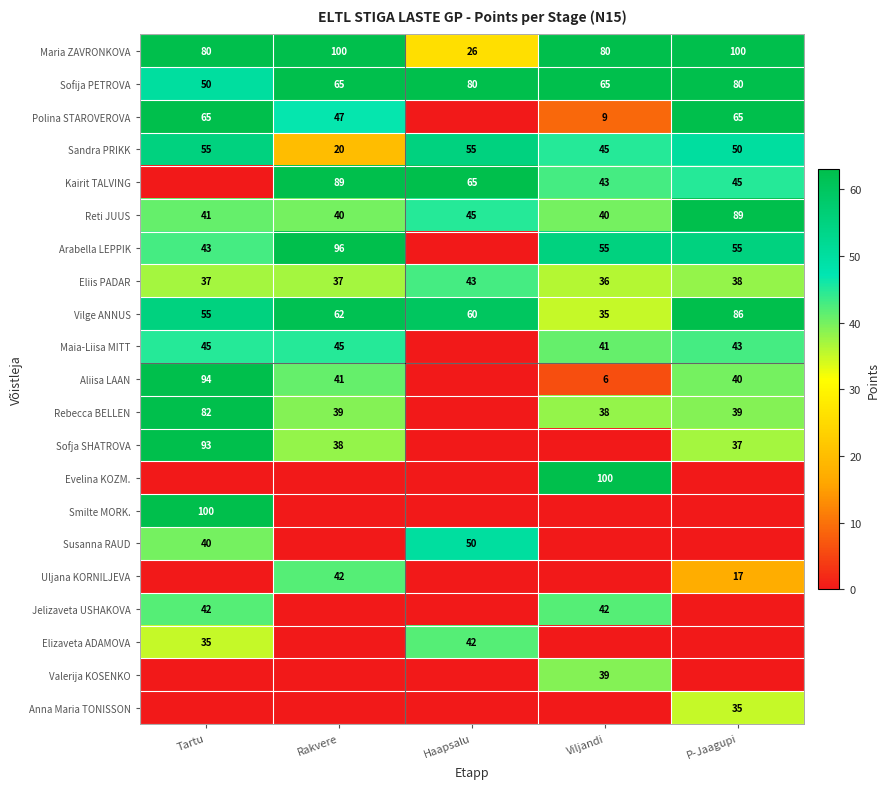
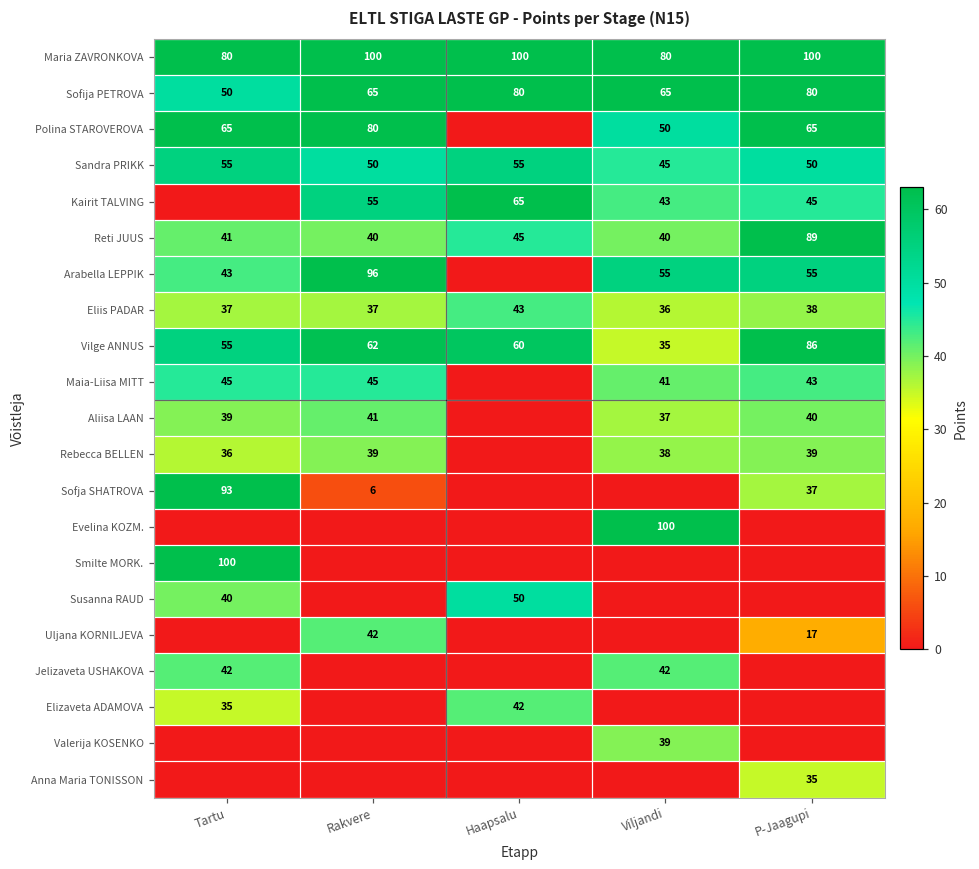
  {
    "Maria ZAVRONKOVA": {
      "Tartu": 80,
      "Rakvere": 100,
-     "Haapsalu": 26,
+     "Haapsalu": 100,
      "Viljandi": 80,
      "P-Jaagupi": 100
    },
    "Sofija PETROVA": {
      "Tartu": 50,
      "Rakvere": 65,
      "Haapsalu": 80,
      "Viljandi": 65,
      "P-Jaagupi": 80
    },
    "Polina STAROVEROVA": {
      "Tartu": 65,
-     "Rakvere": 47,
-     "Viljandi": 9,
+     "Rakvere": 80,
+     "Viljandi": 50,
      "P-Jaagupi": 65
    },
    "Sandra PRIKK": {
      "Tartu": 55,
-     "Rakvere": 20,
+     "Rakvere": 50,
      "Haapsalu": 55,
      "Viljandi": 45,
      "P-Jaagupi": 50
    },
    "Kairit TALVING": {
-     "Rakvere": 89,
+     "Rakvere": 55,
      "Haapsalu": 65,
      "Viljandi": 43,
      "P-Jaagupi": 45
    },
    "Reti JUUS": {
      "Tartu": 41,
      "Rakvere": 40,
      "Haapsalu": 45,
      "Viljandi": 40,
      "P-Jaagupi": 89
    },
    "Arabella LEPPIK": {
      "Tartu": 43,
      "Rakvere": 96,
      "Viljandi": 55,
      "P-Jaagupi": 55
    },
    "Eliis PADAR": {
      "Tartu": 37,
      "Rakvere": 37,
      "Haapsalu": 43,
      "Viljandi": 36,
      "P-Jaagupi": 38
    },
    "Vilge ANNUS": {
      "Tartu": 55,
      "Rakvere": 62,
      "Haapsalu": 60,
      "Viljandi": 35,
      "P-Jaagupi": 86
    },
    "Maia-Liisa MITT": {
      "Tartu": 45,
      "Rakvere": 45,
      "Viljandi": 41,
      "P-Jaagupi": 43
    },
    "Aliisa LAAN": {
-     "Tartu": 94,
+     "Tartu": 39,
      "Rakvere": 41,
-     "Viljandi": 6,
+     "Viljandi": 37,
      "P-Jaagupi": 40
    },
    "Rebecca BELLEN": {
-     "Tartu": 82,
+     "Tartu": 36,
      "Rakvere": 39,
      "Viljandi": 38,
      "P-Jaagupi": 39
    },
    "Sofja SHATROVA": {
      "Tartu": 93,
-     "Rakvere": 38,
+     "Rakvere": 6,
      "P-Jaagupi": 37
    },
    "Evelina KOZM.": {
      "Viljandi": 100
    },
    "Smilte MORK.": {
      "Tartu": 100
    },
    "Susanna RAUD": {
      "Tartu": 40,
      "Haapsalu": 50
    },
    "Uljana KORNILJEVA": {
      "Rakvere": 42,
      "P-Jaagupi": 17
    },
    "Jelizaveta USHAKOVA": {
      "Tartu": 42,
      "Viljandi": 42
    },
    "Elizaveta ADAMOVA": {
      "Tartu": 35,
      "Haapsalu": 42
    },
    "Valerija KOSENKO": {
      "Viljandi": 39
    },
    "Anna Maria TONISSON": {
      "P-Jaagupi": 35
    }
  }
